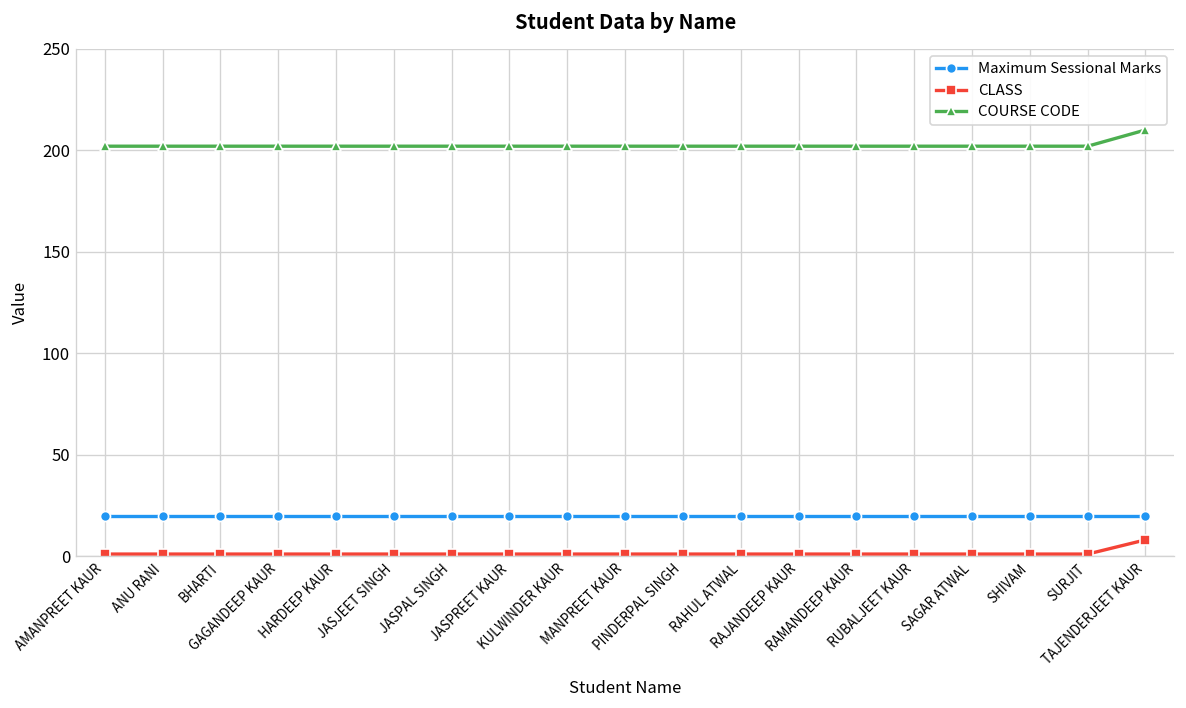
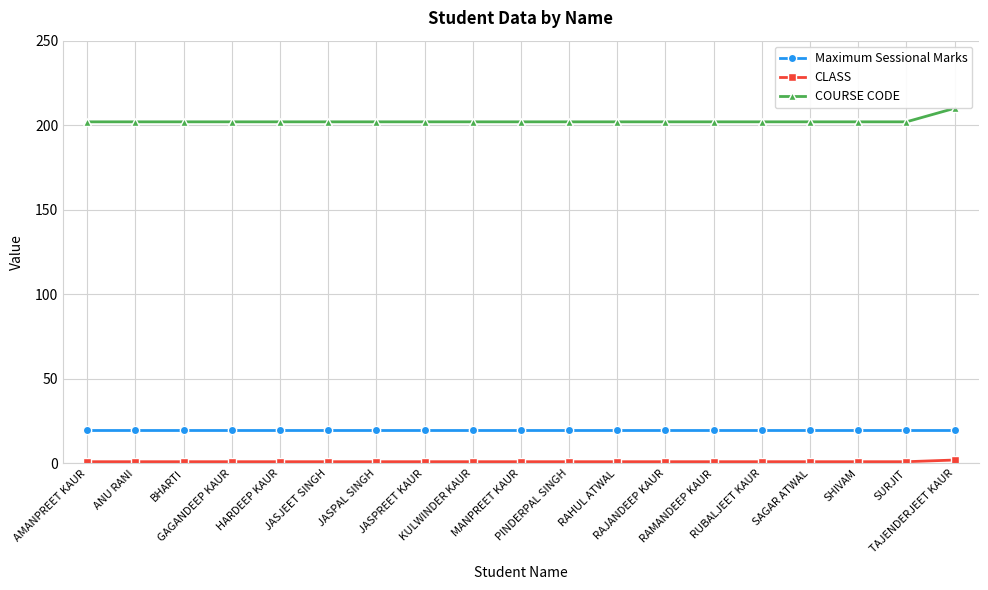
  {
    "Maximum Sessional Marks": {
      "AMANPREET KAUR": 20,
      "ANU RANI": 20,
      "BHARTI": 20,
      "GAGANDEEP KAUR": 20,
      "HARDEEP KAUR": 20,
      "JASJEET SINGH": 20,
      "JASPAL SINGH": 20,
      "JASPREET KAUR": 20,
      "KULWINDER KAUR": 20,
      "MANPREET KAUR": 20,
      "PINDERPAL SINGH": 20,
      "RAHUL ATWAL": 20,
      "RAJANDEEP KAUR": 20,
      "RAMANDEEP KAUR": 20,
      "RUBALJEET KAUR": 20,
      "SAGAR ATWAL": 20,
      "SHIVAM": 20,
      "SURJIT": 20,
      "TAJENDERJEET KAUR": 20
    },
    "CLASS": {
      "AMANPREET KAUR": 1,
      "ANU RANI": 1,
      "BHARTI": 1,
      "GAGANDEEP KAUR": 1,
      "HARDEEP KAUR": 1,
      "JASJEET SINGH": 1,
      "JASPAL SINGH": 1,
      "JASPREET KAUR": 1,
      "KULWINDER KAUR": 1,
      "MANPREET KAUR": 1,
      "PINDERPAL SINGH": 1,
      "RAHUL ATWAL": 1,
      "RAJANDEEP KAUR": 1,
      "RAMANDEEP KAUR": 1,
      "RUBALJEET KAUR": 1,
      "SAGAR ATWAL": 1,
      "SHIVAM": 1,
      "SURJIT": 1,
-     "TAJENDERJEET KAUR": 8
+     "TAJENDERJEET KAUR": 2
    },
    "COURSE CODE": {
      "AMANPREET KAUR": 202,
      "ANU RANI": 202,
      "BHARTI": 202,
      "GAGANDEEP KAUR": 202,
      "HARDEEP KAUR": 202,
      "JASJEET SINGH": 202,
      "JASPAL SINGH": 202,
      "JASPREET KAUR": 202,
      "KULWINDER KAUR": 202,
      "MANPREET KAUR": 202,
      "PINDERPAL SINGH": 202,
      "RAHUL ATWAL": 202,
      "RAJANDEEP KAUR": 202,
      "RAMANDEEP KAUR": 202,
      "RUBALJEET KAUR": 202,
      "SAGAR ATWAL": 202,
      "SHIVAM": 202,
      "SURJIT": 202
    }
  }
